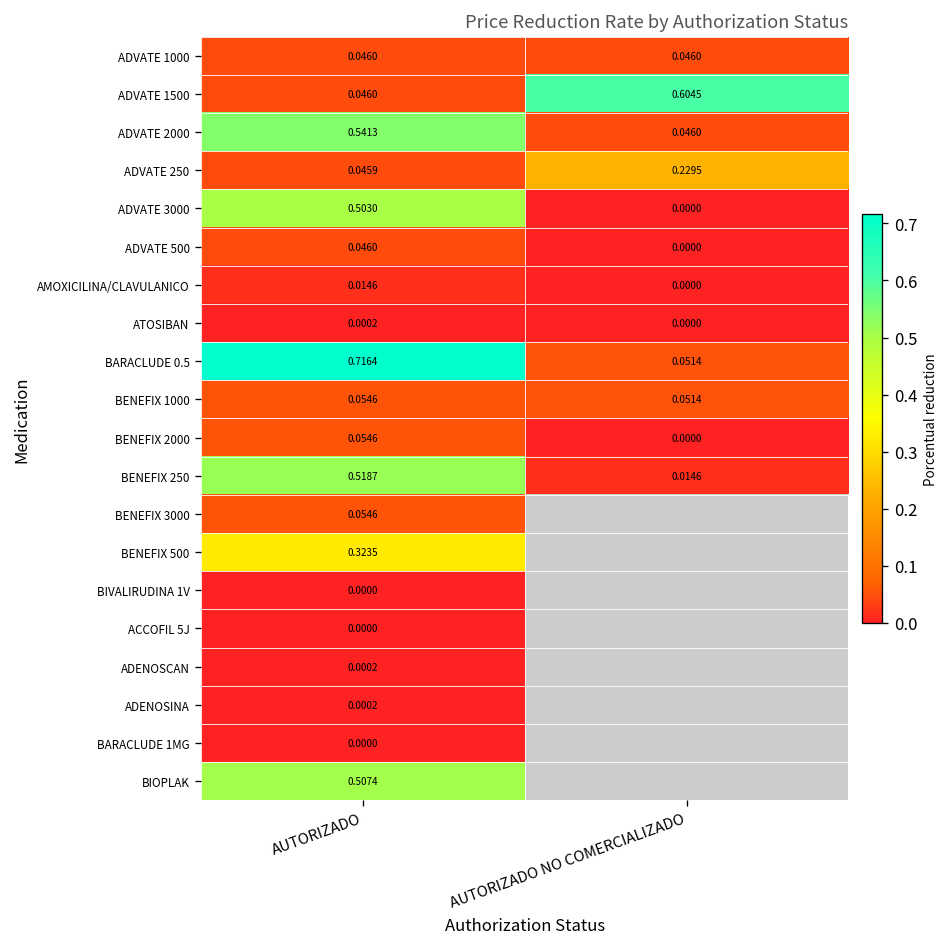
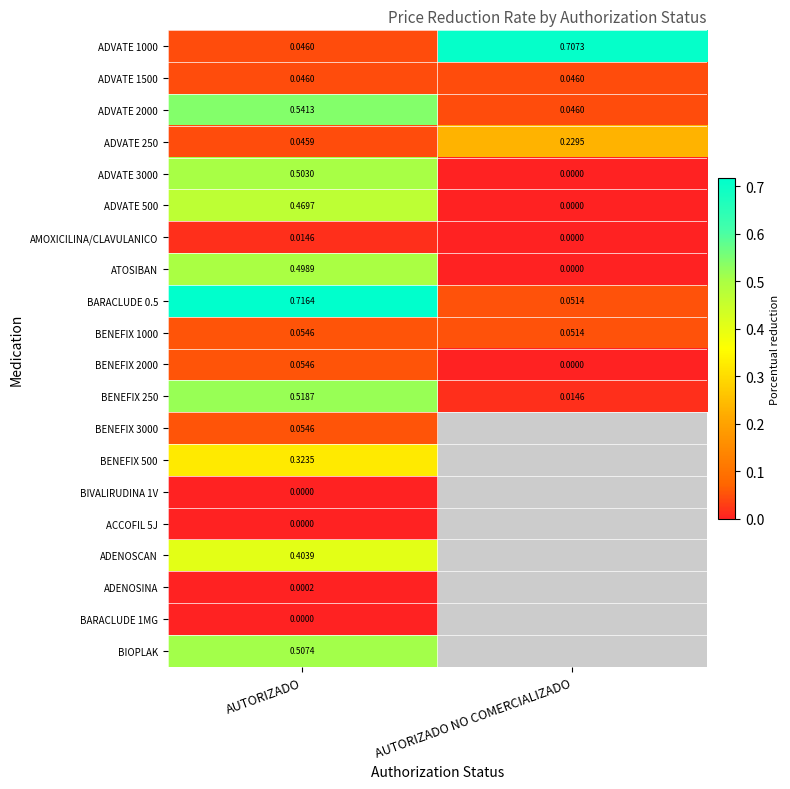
  {
    "ADVATE 1000": {
      "AUTORIZADO": 0.0460,
-     "AUTORIZADO NO COMERCIALIZADO": 0.0460
+     "AUTORIZADO NO COMERCIALIZADO": 0.7073
    },
    "ADVATE 1500": {
      "AUTORIZADO": 0.0460,
-     "AUTORIZADO NO COMERCIALIZADO": 0.6045
+     "AUTORIZADO NO COMERCIALIZADO": 0.0460
    },
    "ADVATE 2000": {
      "AUTORIZADO": 0.5413,
      "AUTORIZADO NO COMERCIALIZADO": 0.0460
    },
    "ADVATE 250": {
      "AUTORIZADO": 0.0459,
      "AUTORIZADO NO COMERCIALIZADO": 0.2295
    },
    "ADVATE 3000": {
      "AUTORIZADO": 0.5030,
      "AUTORIZADO NO COMERCIALIZADO": 0.0000
    },
    "ADVATE 500": {
-     "AUTORIZADO": 0.0460,
+     "AUTORIZADO": 0.4697,
      "AUTORIZADO NO COMERCIALIZADO": 0.0000
    },
    "AMOXICILINA/CLAVULANICO": {
      "AUTORIZADO": 0.0146,
      "AUTORIZADO NO COMERCIALIZADO": 0.0000
    },
    "ATOSIBAN": {
-     "AUTORIZADO": 0.0002,
+     "AUTORIZADO": 0.4989,
      "AUTORIZADO NO COMERCIALIZADO": 0.0000
    },
    "BARACLUDE 0.5": {
      "AUTORIZADO": 0.7164,
      "AUTORIZADO NO COMERCIALIZADO": 0.0514
    },
    "BENEFIX 1000": {
      "AUTORIZADO": 0.0546,
      "AUTORIZADO NO COMERCIALIZADO": 0.0514
    },
    "BENEFIX 2000": {
      "AUTORIZADO": 0.0546,
      "AUTORIZADO NO COMERCIALIZADO": 0.0000
    },
    "BENEFIX 250": {
      "AUTORIZADO": 0.5187,
      "AUTORIZADO NO COMERCIALIZADO": 0.0146
    },
    "BENEFIX 3000": {
      "AUTORIZADO": 0.0546
    },
    "BENEFIX 500": {
      "AUTORIZADO": 0.3235
    },
    "BIVALIRUDINA 1V": {
      "AUTORIZADO": 0.0000
    },
    "ACCOFIL 5J": {
      "AUTORIZADO": 0.0000
    },
    "ADENOSCAN": {
-     "AUTORIZADO": 0.0002
+     "AUTORIZADO": 0.4039
    },
    "ADENOSINA": {
      "AUTORIZADO": 0.0002
    },
    "BARACLUDE 1MG": {
      "AUTORIZADO": 0.0000
    },
    "BIOPLAK": {
      "AUTORIZADO": 0.5074
    }
  }
